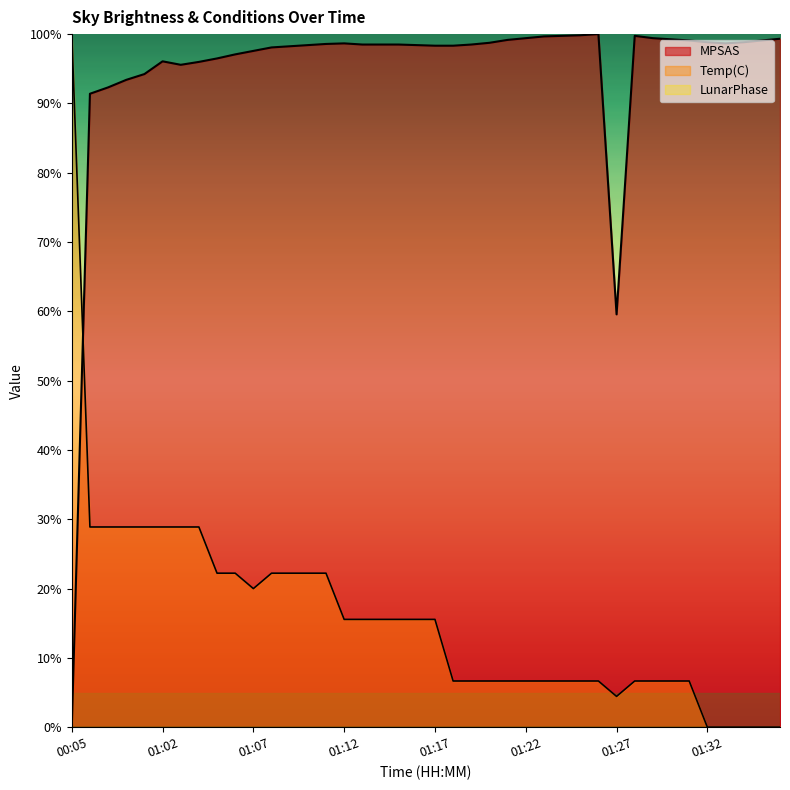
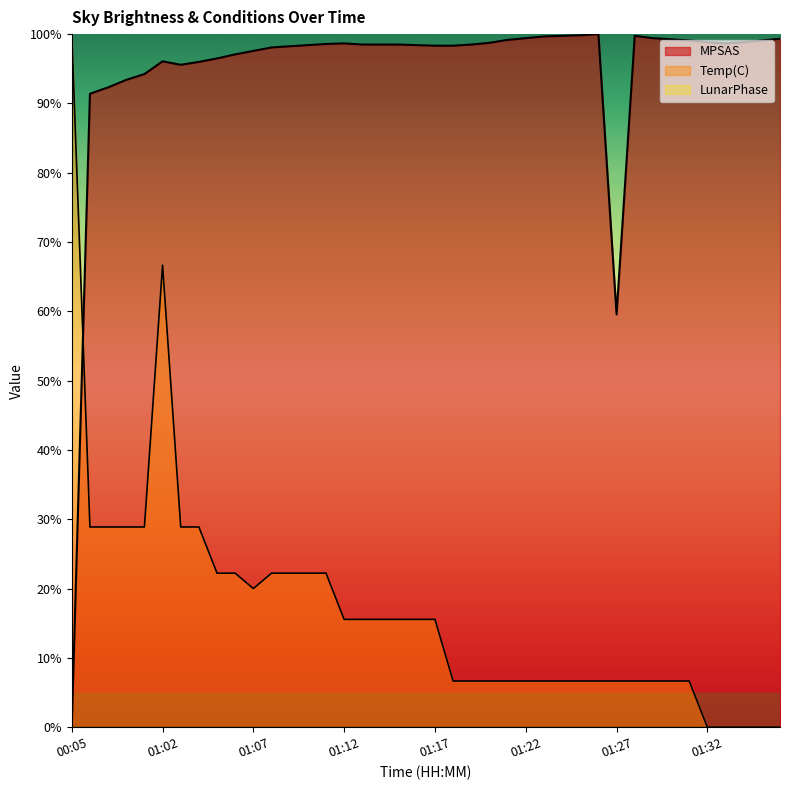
  {
    "MPSAS": {
      "01:02": "96%",
      "01:07": "98%",
      "01:12": "99%",
      "01:17": "98%",
      "01:22": "99%",
      "01:27": "60%"
    },
    "Temp(C)": {
      "00:05": "100%",
-     "01:02": "29%",
+     "01:02": "67%",
      "01:07": "20%",
      "01:12": "16%",
      "01:17": "16%",
      "01:22": "7%",
-     "01:27": "4%"
+     "01:27": "7%"
    },
    "LunarPhase": {
      "01:02": "0%",
      "01:07": "0%",
      "01:12": "0%",
      "01:17": "0%",
      "01:22": "0%",
      "01:27": "0%"
    }
  }
